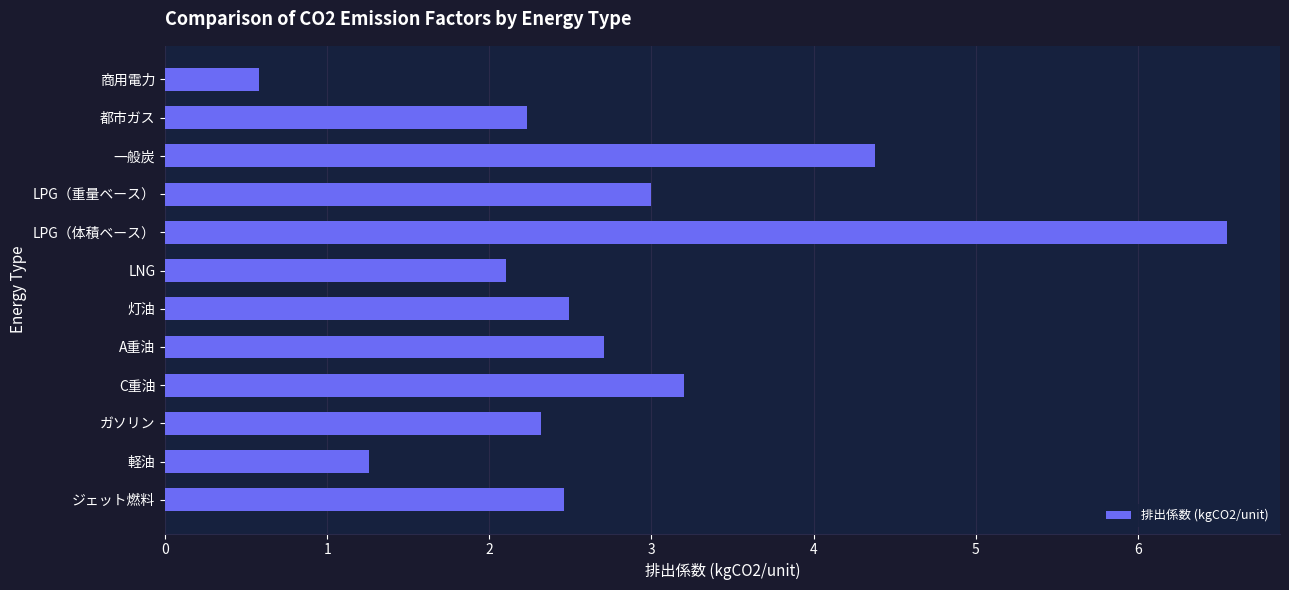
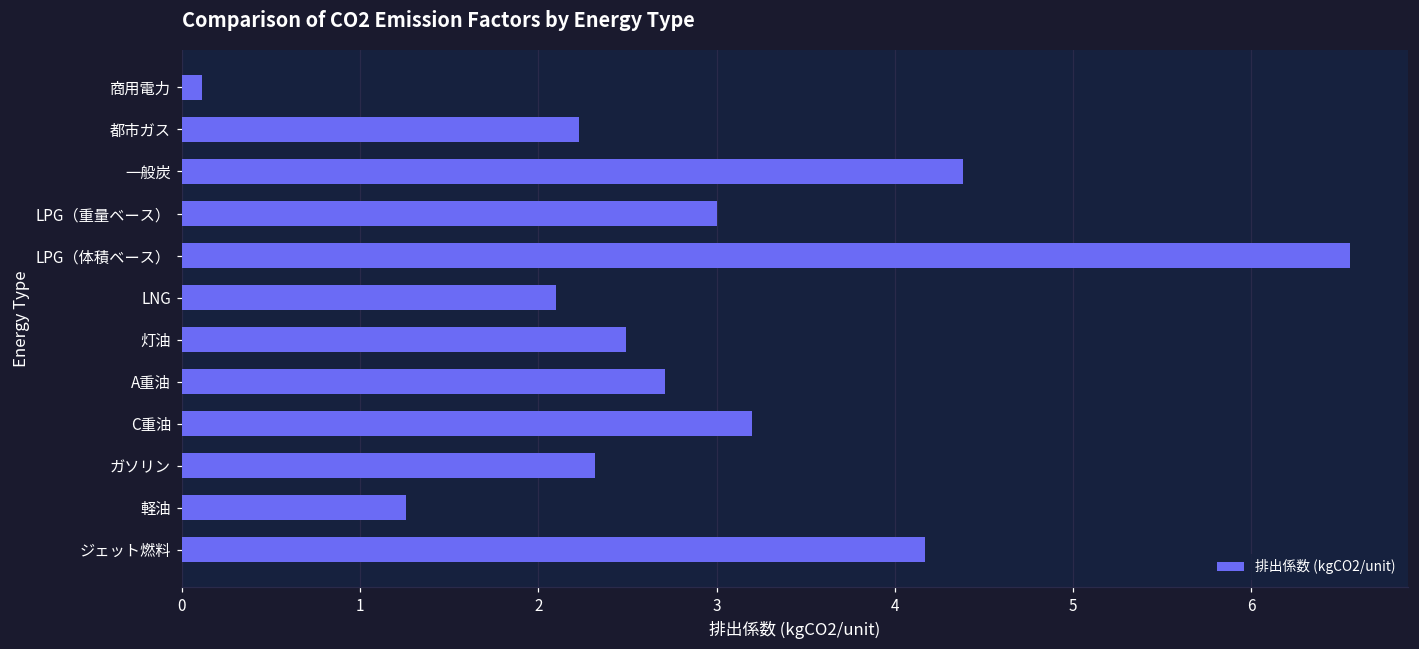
  {
-   "商用電力": 0.58,
+   "商用電力": 0.11,
    "都市ガス": 2.23,
    "一般炭": 4.38,
    "LPG（重量ベース）": 3.00,
    "LPG（体積ベース）": 6.55,
    "LNG": 2.10,
    "灯油": 2.49,
    "A重油": 2.71,
    "C重油": 3.20,
    "ガソリン": 2.32,
    "軽油": 1.26,
-   "ジェット燃料": 2.46
+   "ジェット燃料": 4.17
  }
